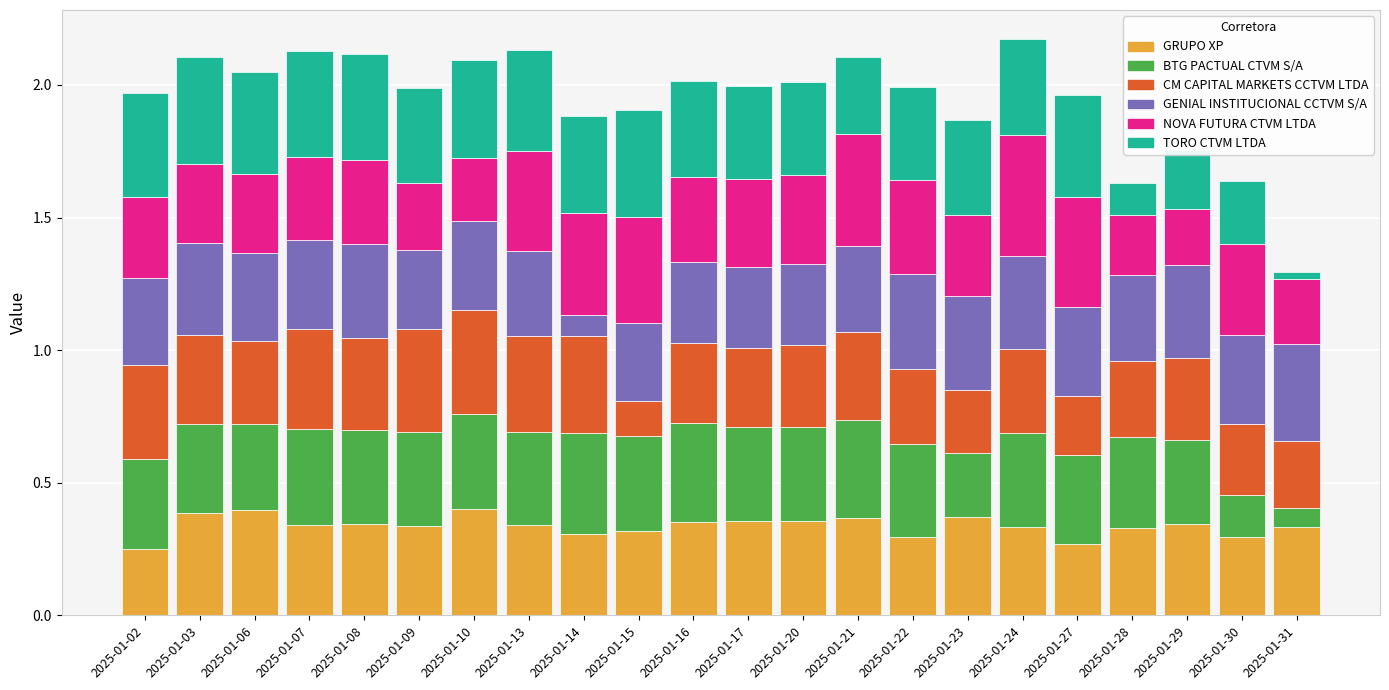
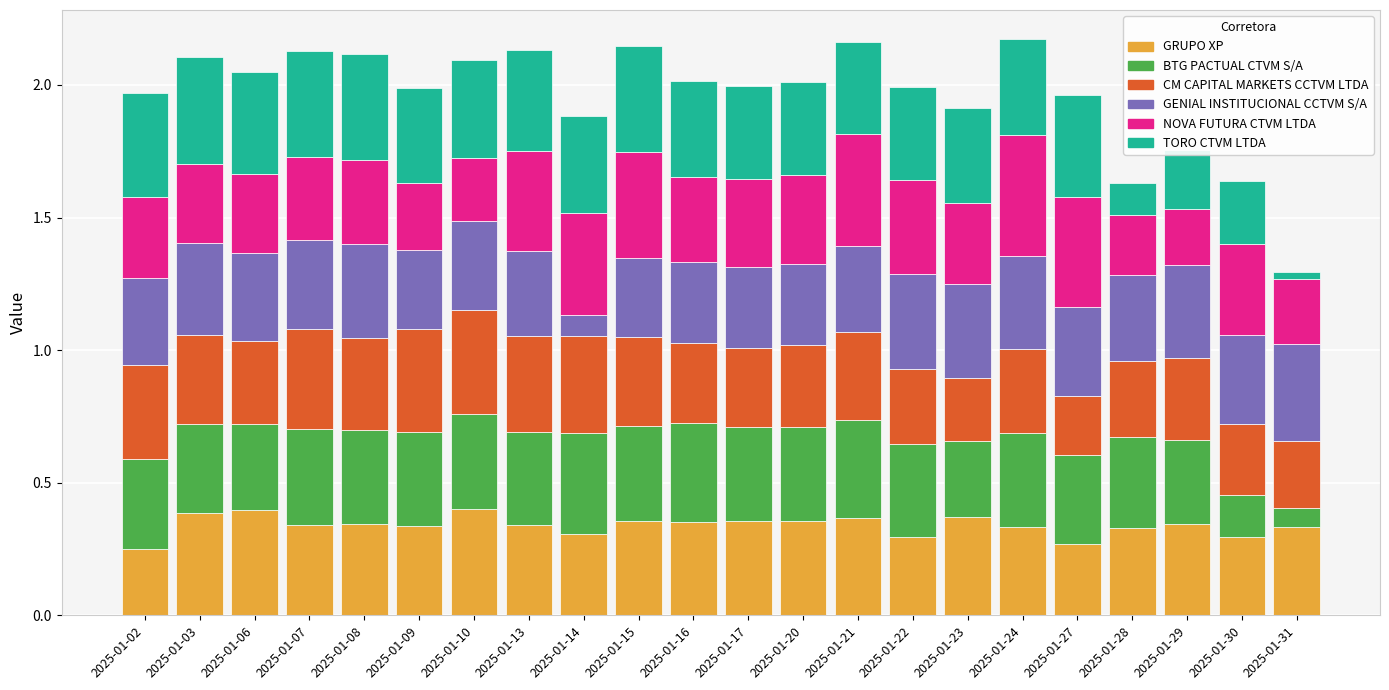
  {
    "GRUPO XP": {
      "2025-01-02": 0.25,
      "2025-01-03": 0.38,
      "2025-01-06": 0.40,
      "2025-01-07": 0.34,
      "2025-01-08": 0.34,
      "2025-01-09": 0.34,
      "2025-01-10": 0.40,
      "2025-01-13": 0.34,
      "2025-01-14": 0.31,
-     "2025-01-15": 0.32,
+     "2025-01-15": 0.36,
      "2025-01-16": 0.35,
      "2025-01-17": 0.36,
      "2025-01-20": 0.36,
      "2025-01-21": 0.37,
      "2025-01-22": 0.30,
      "2025-01-23": 0.37,
      "2025-01-24": 0.33,
      "2025-01-27": 0.27,
      "2025-01-28": 0.33,
      "2025-01-29": 0.34,
      "2025-01-30": 0.30,
      "2025-01-31": 0.33
    },
    "BTG PACTUAL CTVM S/A": {
      "2025-01-02": 0.34,
      "2025-01-03": 0.34,
      "2025-01-06": 0.32,
      "2025-01-07": 0.36,
      "2025-01-08": 0.36,
      "2025-01-09": 0.35,
      "2025-01-10": 0.36,
      "2025-01-13": 0.35,
      "2025-01-14": 0.38,
      "2025-01-15": 0.36,
      "2025-01-16": 0.37,
      "2025-01-17": 0.35,
      "2025-01-20": 0.35,
      "2025-01-21": 0.37,
      "2025-01-22": 0.35,
-     "2025-01-23": 0.24,
+     "2025-01-23": 0.29,
      "2025-01-24": 0.35,
      "2025-01-27": 0.33,
      "2025-01-28": 0.34,
      "2025-01-29": 0.32,
      "2025-01-30": 0.16,
      "2025-01-31": 0.07
    },
    "CM CAPITAL MARKETS CCTVM LTDA": {
      "2025-01-02": 0.36,
      "2025-01-03": 0.34,
      "2025-01-06": 0.31,
      "2025-01-07": 0.38,
      "2025-01-08": 0.35,
      "2025-01-09": 0.39,
      "2025-01-10": 0.39,
      "2025-01-13": 0.36,
      "2025-01-14": 0.37,
-     "2025-01-15": 0.13,
+     "2025-01-15": 0.33,
      "2025-01-16": 0.30,
      "2025-01-17": 0.30,
      "2025-01-20": 0.31,
      "2025-01-21": 0.33,
      "2025-01-22": 0.28,
      "2025-01-23": 0.24,
      "2025-01-24": 0.32,
      "2025-01-27": 0.22,
      "2025-01-28": 0.29,
      "2025-01-29": 0.31,
      "2025-01-30": 0.27,
      "2025-01-31": 0.25
    },
    "GENIAL INSTITUCIONAL CCTVM S/A": {
      "2025-01-02": 0.33,
      "2025-01-03": 0.35,
      "2025-01-06": 0.33,
      "2025-01-07": 0.33,
      "2025-01-08": 0.36,
      "2025-01-09": 0.30,
      "2025-01-10": 0.33,
      "2025-01-13": 0.32,
      "2025-01-14": 0.08,
      "2025-01-15": 0.30,
      "2025-01-16": 0.30,
      "2025-01-17": 0.31,
      "2025-01-20": 0.31,
      "2025-01-21": 0.32,
      "2025-01-22": 0.36,
      "2025-01-23": 0.35,
      "2025-01-24": 0.35,
      "2025-01-27": 0.34,
      "2025-01-28": 0.32,
      "2025-01-29": 0.35,
      "2025-01-30": 0.34,
      "2025-01-31": 0.37
    },
    "NOVA FUTURA CTVM LTDA": {
      "2025-01-02": 0.30,
      "2025-01-03": 0.30,
      "2025-01-06": 0.30,
      "2025-01-07": 0.31,
      "2025-01-08": 0.32,
      "2025-01-09": 0.25,
      "2025-01-10": 0.24,
      "2025-01-13": 0.38,
      "2025-01-14": 0.38,
      "2025-01-15": 0.40,
      "2025-01-16": 0.32,
      "2025-01-17": 0.33,
      "2025-01-20": 0.34,
      "2025-01-21": 0.42,
      "2025-01-22": 0.35,
      "2025-01-23": 0.31,
      "2025-01-24": 0.46,
      "2025-01-27": 0.42,
      "2025-01-28": 0.22,
      "2025-01-29": 0.21,
      "2025-01-30": 0.34,
      "2025-01-31": 0.24
    },
    "TORO CTVM LTDA": {
      "2025-01-02": 0.39,
      "2025-01-03": 0.41,
      "2025-01-06": 0.39,
      "2025-01-07": 0.40,
      "2025-01-08": 0.40,
      "2025-01-09": 0.36,
      "2025-01-10": 0.37,
      "2025-01-13": 0.38,
      "2025-01-14": 0.37,
      "2025-01-15": 0.40,
      "2025-01-16": 0.36,
      "2025-01-17": 0.35,
      "2025-01-20": 0.35,
-     "2025-01-21": 0.29,
+     "2025-01-21": 0.35,
      "2025-01-22": 0.35,
      "2025-01-23": 0.36,
      "2025-01-24": 0.36,
      "2025-01-27": 0.39,
      "2025-01-28": 0.12,
      "2025-01-30": 0.24,
      "2025-01-31": 0.03
    }
  }
